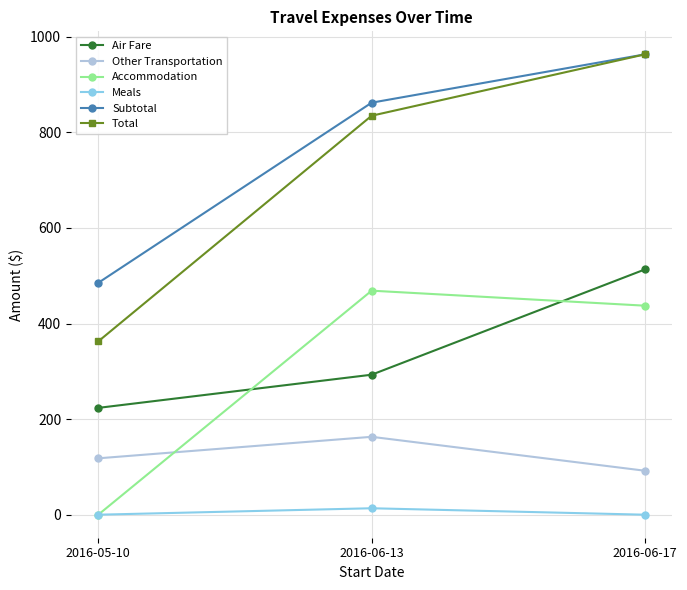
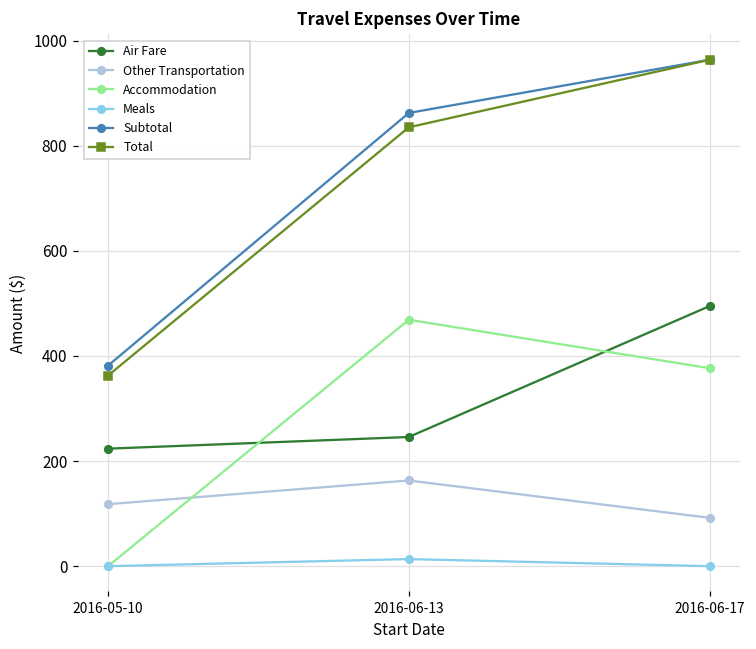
  {
    "Air Fare": {
      "2016-05-10": 220,
-     "2016-06-13": 290,
-     "2016-06-17": 510
+     "2016-06-13": 250,
+     "2016-06-17": 490
    },
    "Accommodation": {
      "2016-06-13": 470,
-     "2016-06-17": 440
+     "2016-06-17": 380
    },
    "Subtotal": {
-     "2016-05-10": 490,
+     "2016-05-10": 380,
      "2016-06-13": 860
    },
    "Total": {
      "2016-05-10": 360,
      "2016-06-13": 830
    }
  }
